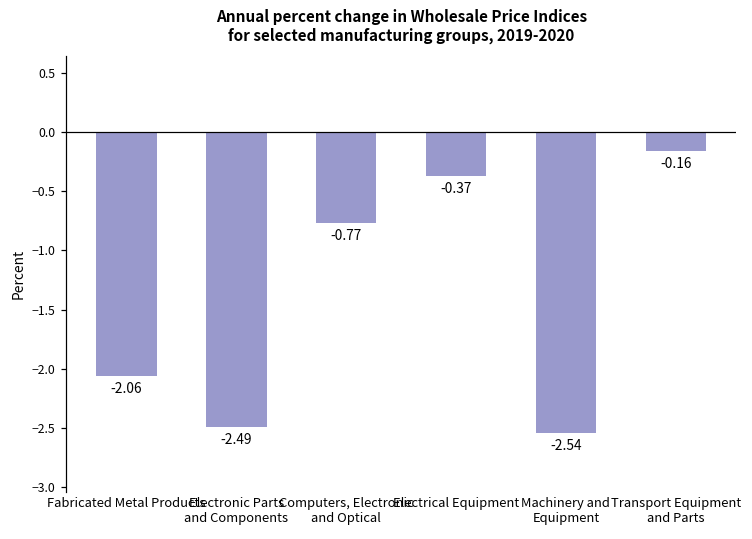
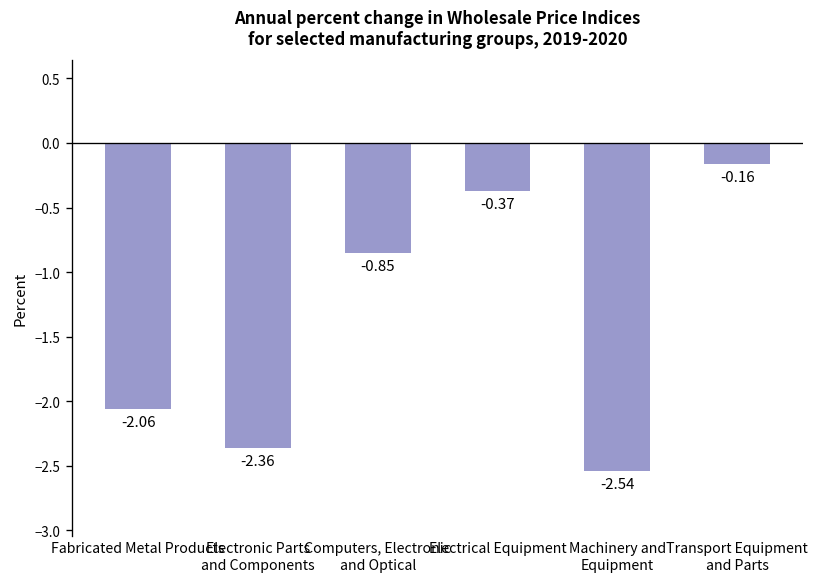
  {
    "Fabricated Metal Products": -2.06,
-   "Electronic Parts and Components": -2.49,
-   "Computers, Electronic and Optical": -0.77,
+   "Electronic Parts and Components": -2.36,
+   "Computers, Electronic and Optical": -0.85,
    "Machinery and Equipment": -2.54,
    "Transport Equipment and Parts": -0.16
  }
